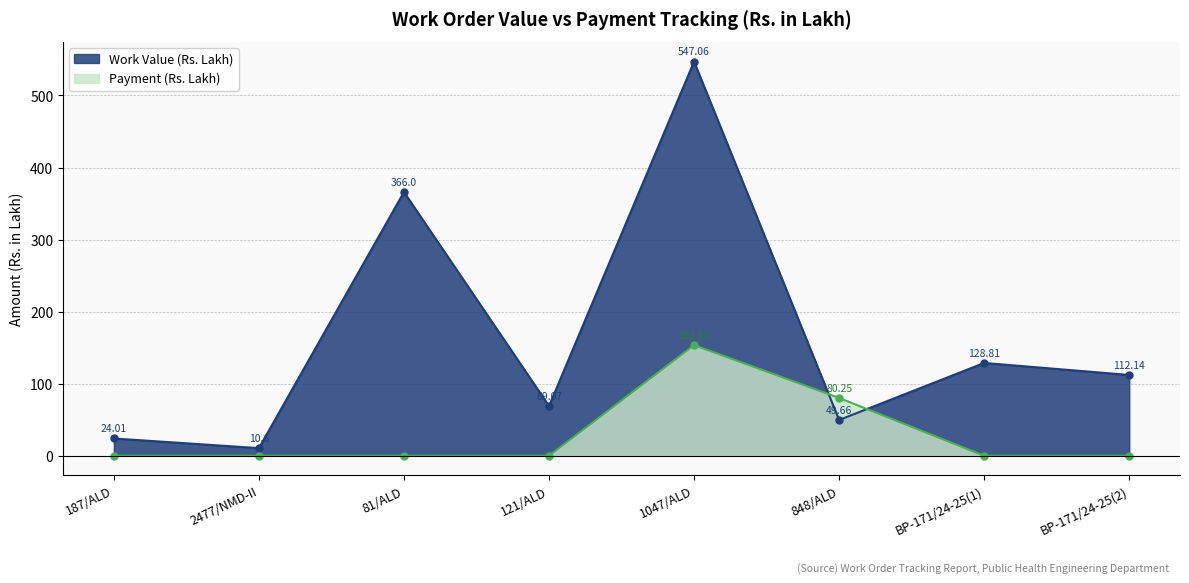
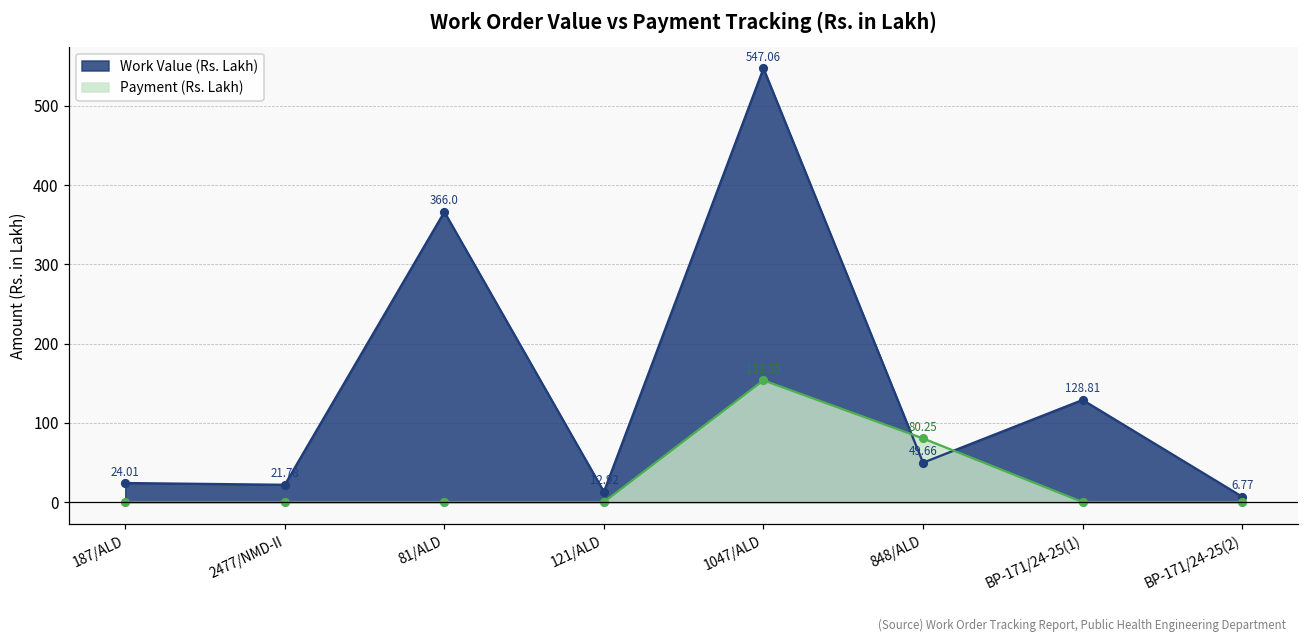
  {
    "Work Value (Rs. Lakh)": {
      "187/ALD": 24.01,
-     "2477/NMD-II": 10.6,
+     "2477/NMD-II": 21.78,
      "81/ALD": 366.0,
-     "121/ALD": 70,
+     "121/ALD": 10,
      "1047/ALD": 547.06,
      "848/ALD": 49.66,
      "BP-171/24-25(1)": 128.81,
-     "BP-171/24-25(2)": 112.14
+     "BP-171/24-25(2)": 6.77
    },
    "Payment (Rs. Lakh)": {
      "1047/ALD": 153.55,
      "848/ALD": 80.25
    }
  }
